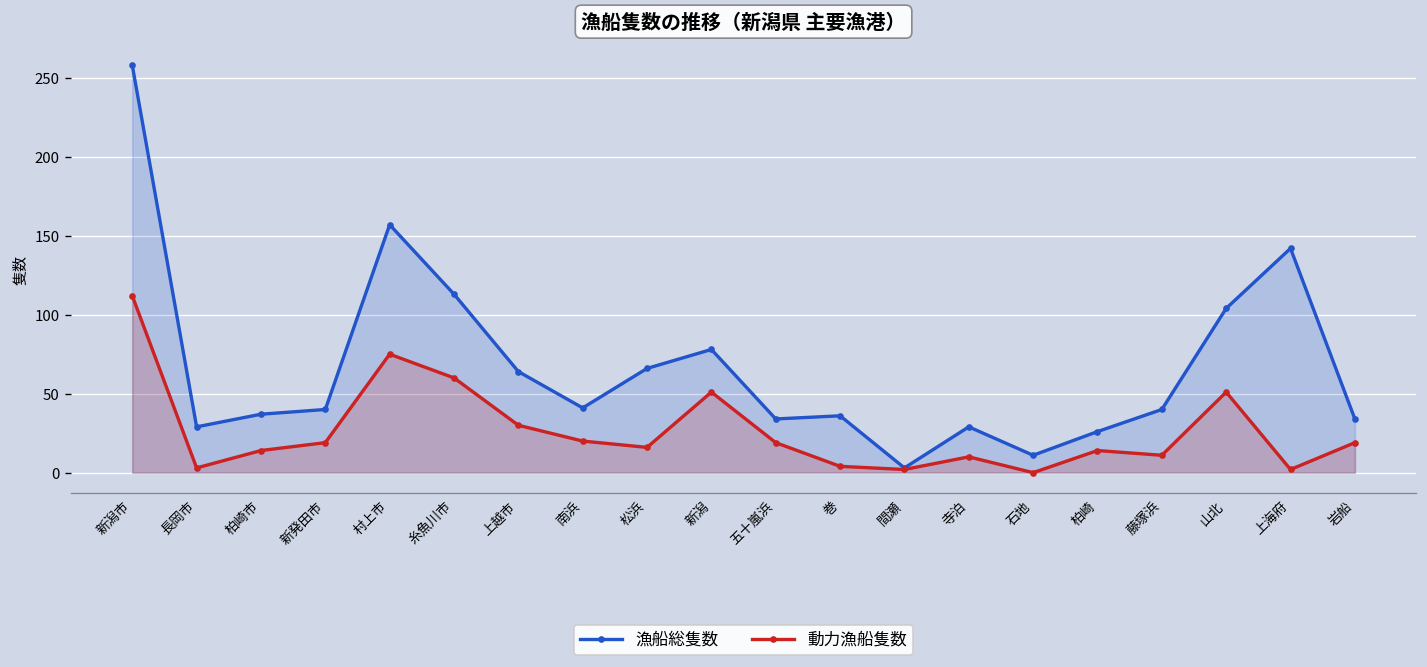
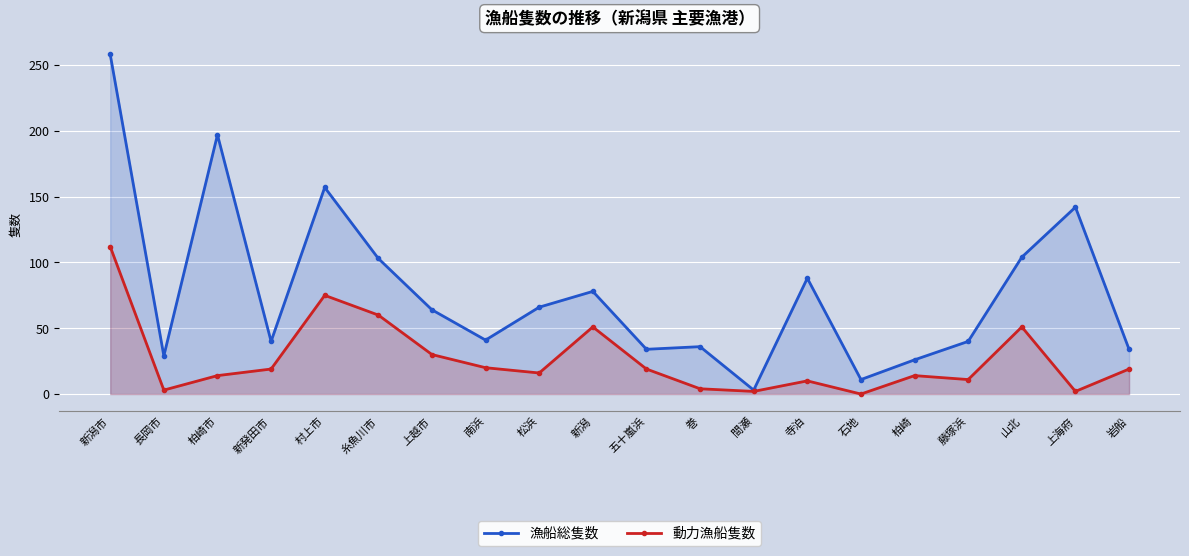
  {
    "漁船総隻数": {
      "新潟市": 258,
      "長岡市": 29,
-     "柏崎市": 37,
+     "柏崎市": 197,
      "新発田市": 40,
      "村上市": 157,
-     "糸魚川市": 113,
+     "糸魚川市": 103,
      "上越市": 64,
      "南浜": 41,
      "松浜": 66,
      "新潟": 78,
      "五十嵐浜": 34,
      "巻": 36,
-     "寺泊": 29,
+     "寺泊": 88,
      "石地": 11,
      "柏崎": 26,
      "藤塚浜": 40,
      "山北": 104,
      "上海府": 142,
      "岩船": 34
    },
    "動力漁船隻数": {
      "新潟市": 112,
      "長岡市": 3,
      "柏崎市": 14,
      "新発田市": 19,
      "村上市": 75,
      "糸魚川市": 60,
      "上越市": 30,
      "南浜": 20,
      "松浜": 16,
      "新潟": 51,
      "五十嵐浜": 19,
      "巻": 4,
      "寺泊": 10,
      "石地": 0,
      "柏崎": 14,
      "藤塚浜": 11,
      "山北": 51,
      "上海府": 2,
      "岩船": 19
    }
  }
